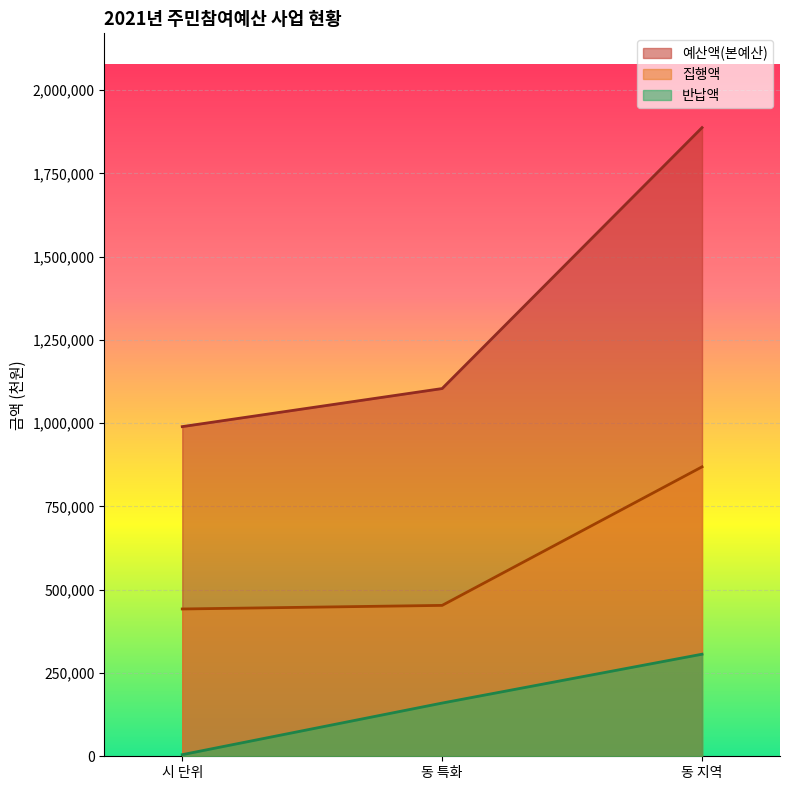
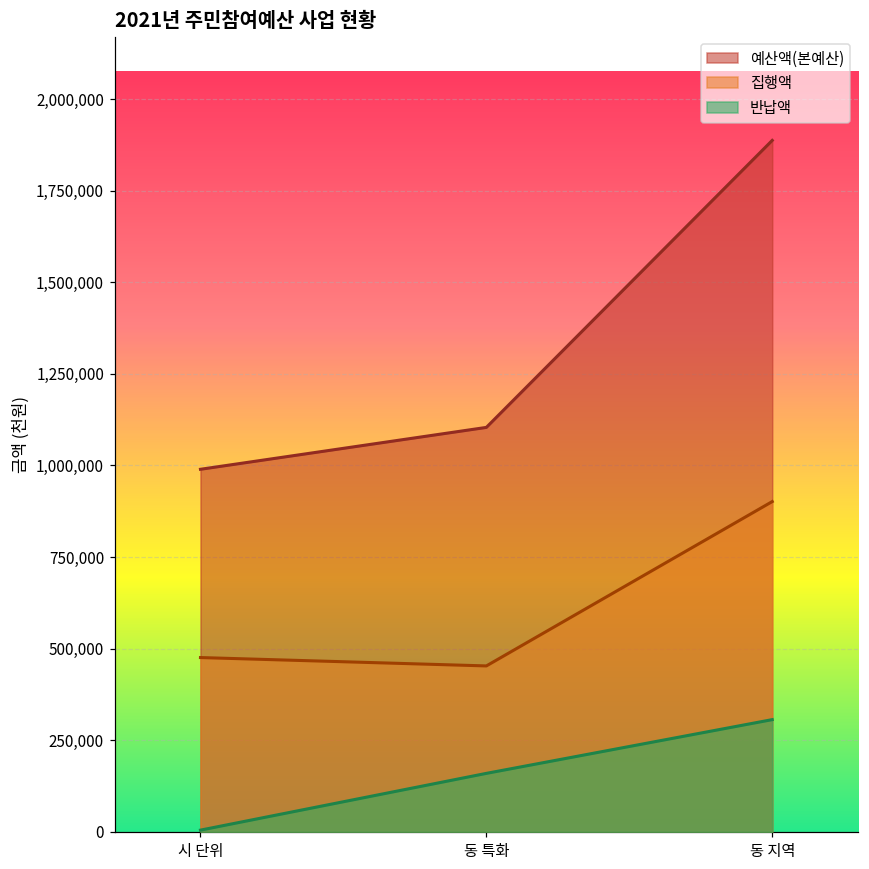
  {
    "예산액(본예산)": {
      "시 단위": "990,000",
      "동 특화": "1,100,000",
      "동 지역": "1,890,000"
    },
    "집행액": {
-     "시 단위": "440,000",
+     "시 단위": "480,000",
      "동 특화": "450,000",
-     "동 지역": "870,000"
+     "동 지역": "900,000"
    },
    "반납액": {
      "시 단위": "0",
      "동 특화": "160,000",
      "동 지역": "310,000"
    }
  }
